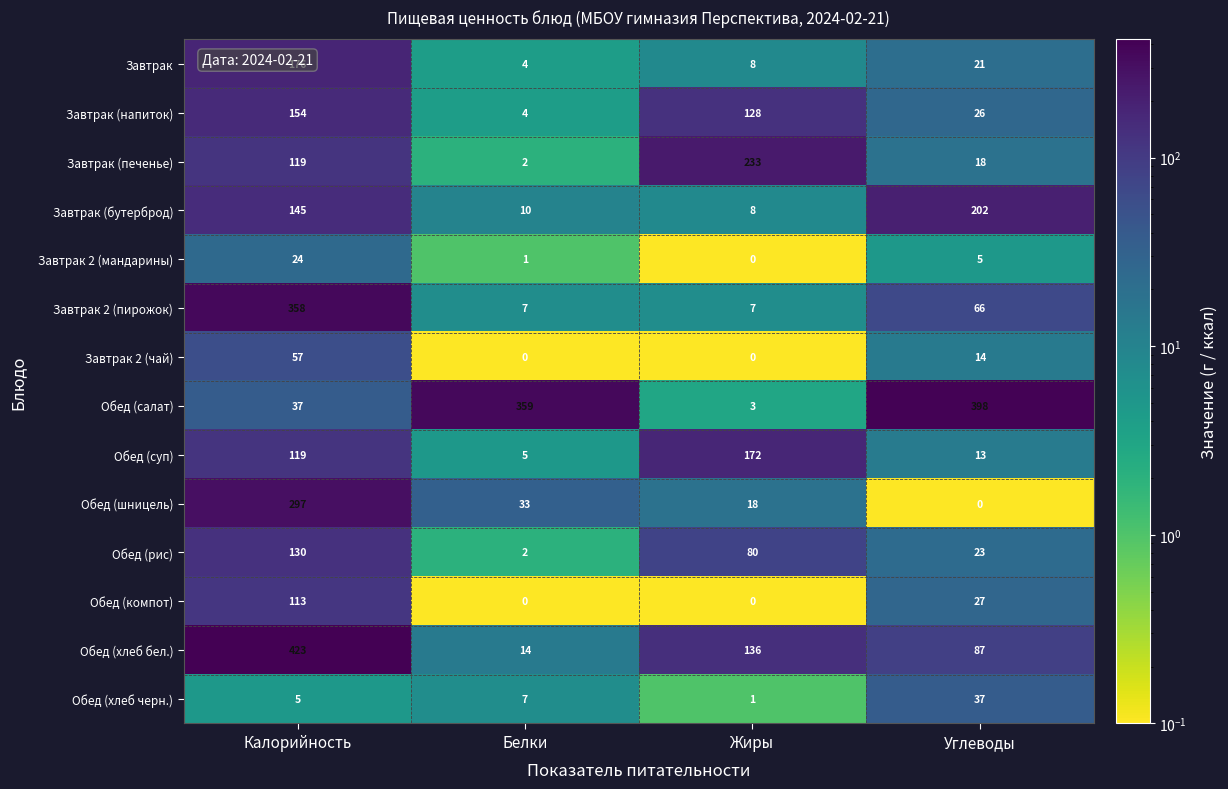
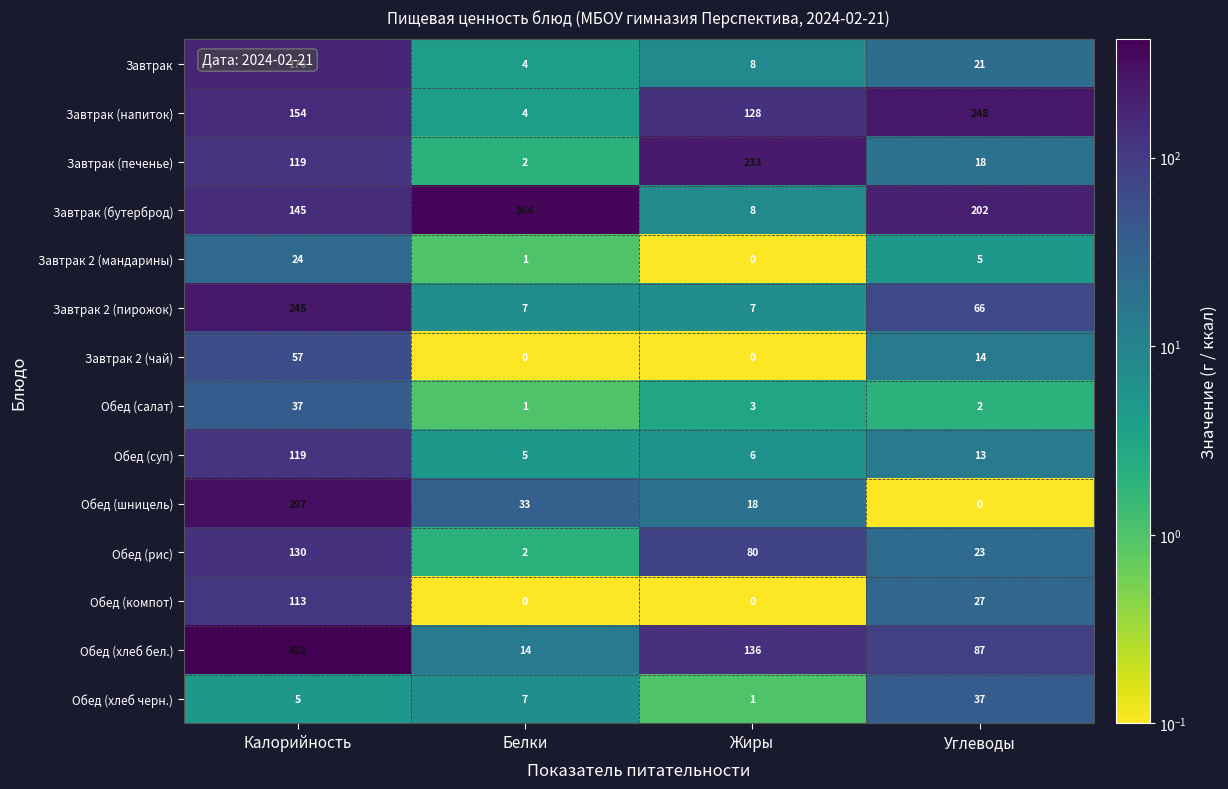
  {
    "Завтрак": {
      "Белки": 4,
      "Жиры": 8,
      "Углеводы": 21
    },
    "Завтрак (напиток)": {
      "Калорийность": 154,
      "Белки": 4,
      "Жиры": 128,
-     "Углеводы": 26
+     "Углеводы": 248
    },
    "Завтрак (печенье)": {
      "Калорийность": 119,
      "Белки": 2,
      "Жиры": 233,
      "Углеводы": 18
    },
    "Завтрак (бутерброд)": {
      "Калорийность": 145,
-     "Белки": 10,
+     "Белки": 364,
      "Жиры": 8,
      "Углеводы": 202
    },
    "Завтрак 2 (мандарины)": {
      "Калорийность": 24,
      "Белки": 1,
      "Жиры": 0,
      "Углеводы": 5
    },
    "Завтрак 2 (пирожок)": {
-     "Калорийность": 358,
+     "Калорийность": 245,
      "Белки": 7,
      "Жиры": 7,
      "Углеводы": 66
    },
    "Завтрак 2 (чай)": {
      "Калорийность": 57,
      "Белки": 0,
      "Жиры": 0,
      "Углеводы": 14
    },
    "Обед (салат)": {
      "Калорийность": 37,
-     "Белки": 359,
+     "Белки": 1,
      "Жиры": 3,
-     "Углеводы": 398
+     "Углеводы": 2
    },
    "Обед (суп)": {
      "Калорийность": 119,
      "Белки": 5,
-     "Жиры": 172,
+     "Жиры": 6,
      "Углеводы": 13
    },
    "Обед (шницель)": {
      "Калорийность": 297,
      "Белки": 33,
      "Жиры": 18,
      "Углеводы": 0
    },
    "Обед (рис)": {
      "Калорийность": 130,
      "Белки": 2,
      "Жиры": 80,
      "Углеводы": 23
    },
    "Обед (компот)": {
      "Калорийность": 113,
      "Белки": 0,
      "Жиры": 0,
      "Углеводы": 27
    },
    "Обед (хлеб бел.)": {
      "Калорийность": 423,
      "Белки": 14,
      "Жиры": 136,
      "Углеводы": 87
    },
    "Обед (хлеб черн.)": {
      "Калорийность": 5,
      "Белки": 7,
      "Жиры": 1,
      "Углеводы": 37
    }
  }
